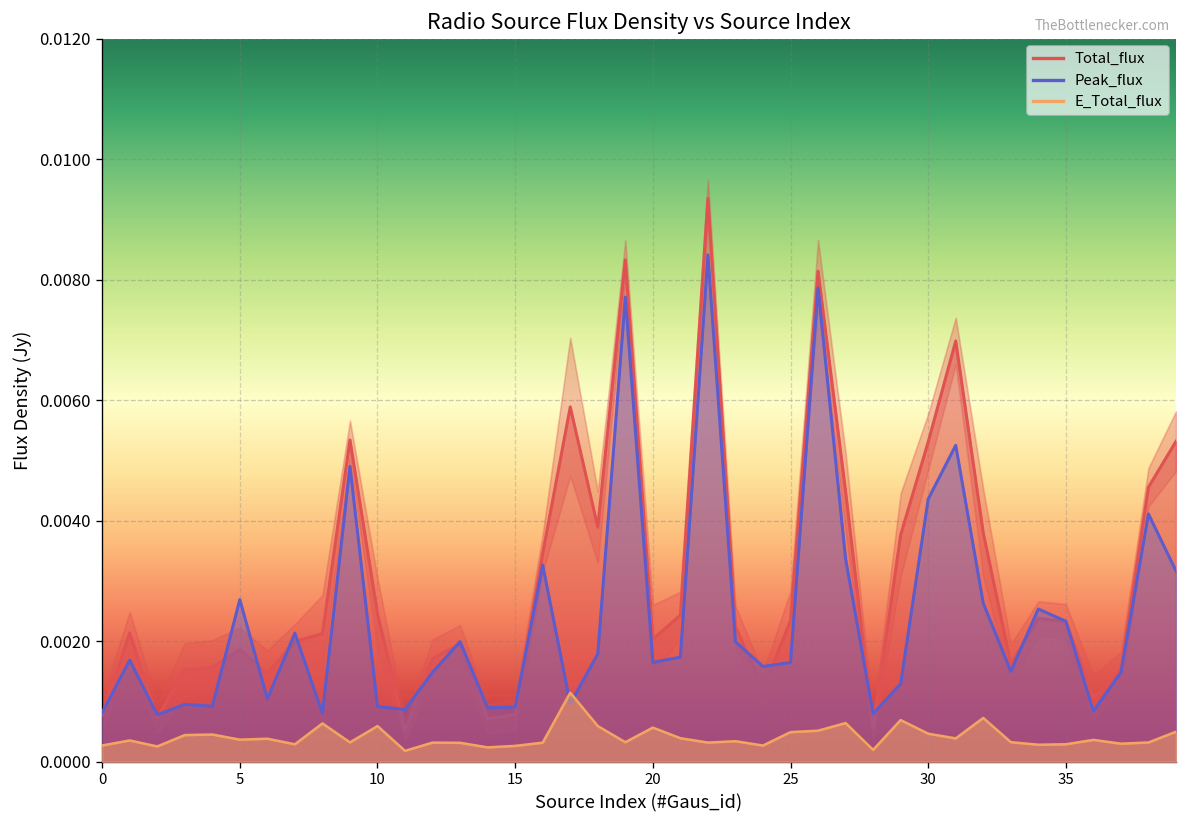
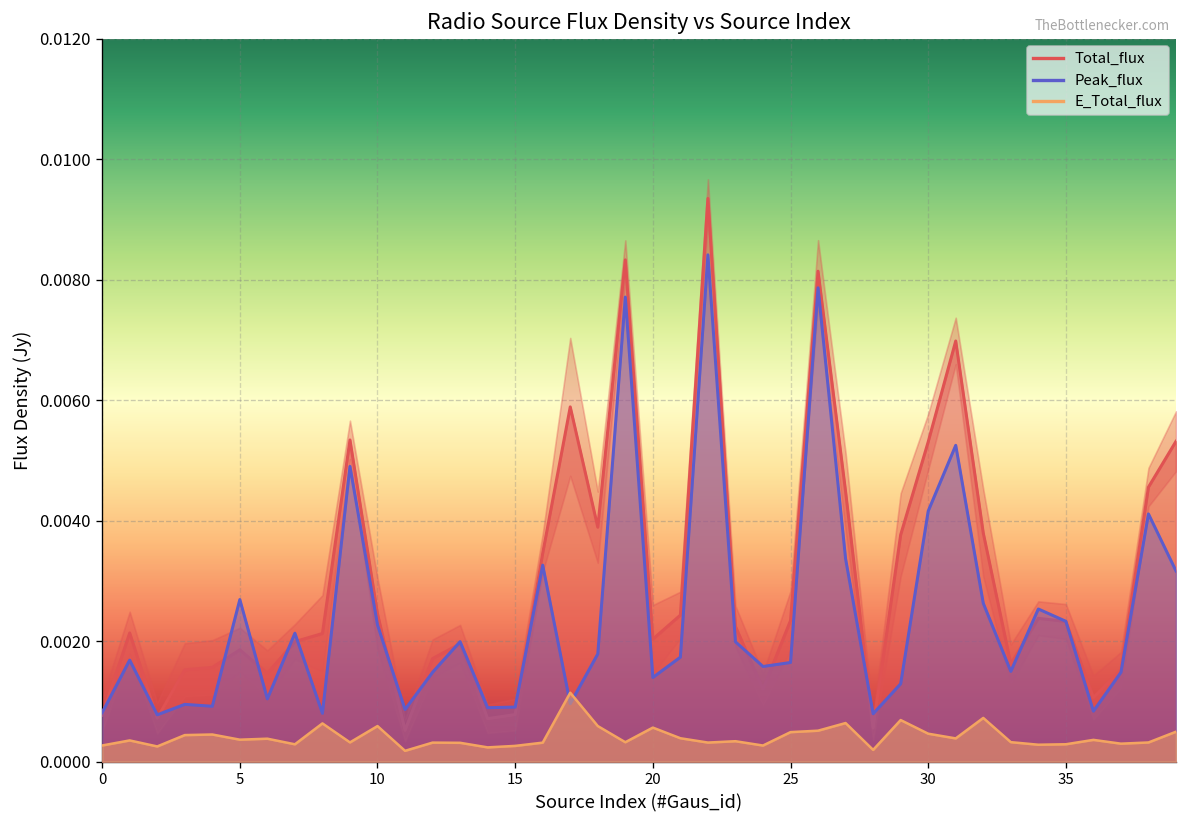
  {
    "Peak_flux": {
      "5": 0.0027,
-     "10": 0.0009,
+     "10": 0.0023,
      "15": 0.0009,
-     "20": 0.0016,
+     "20": 0.0014,
      "25": 0.0016,
-     "30": 0.0044
+     "30": 0.0042
    }
  }
